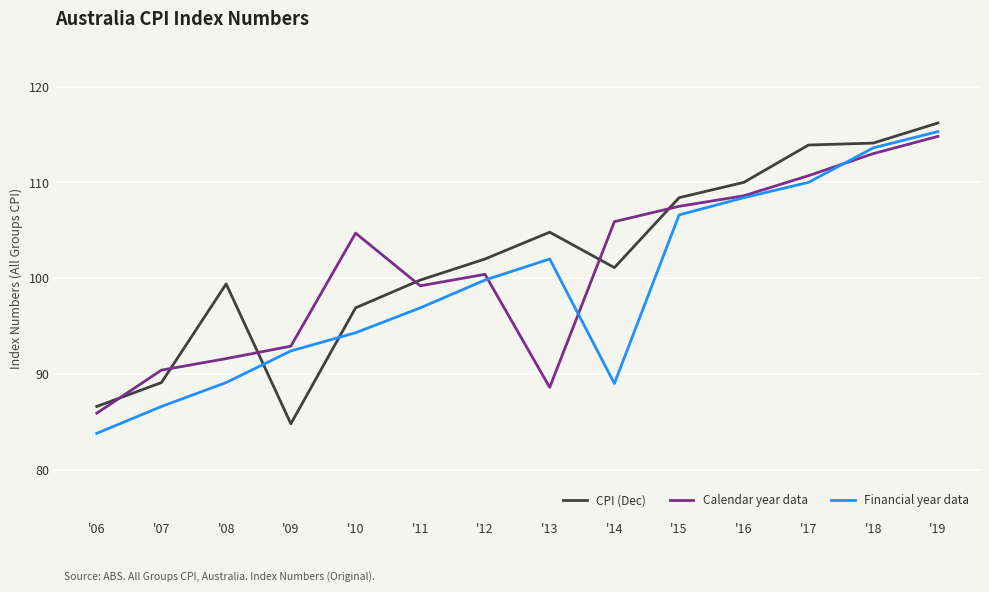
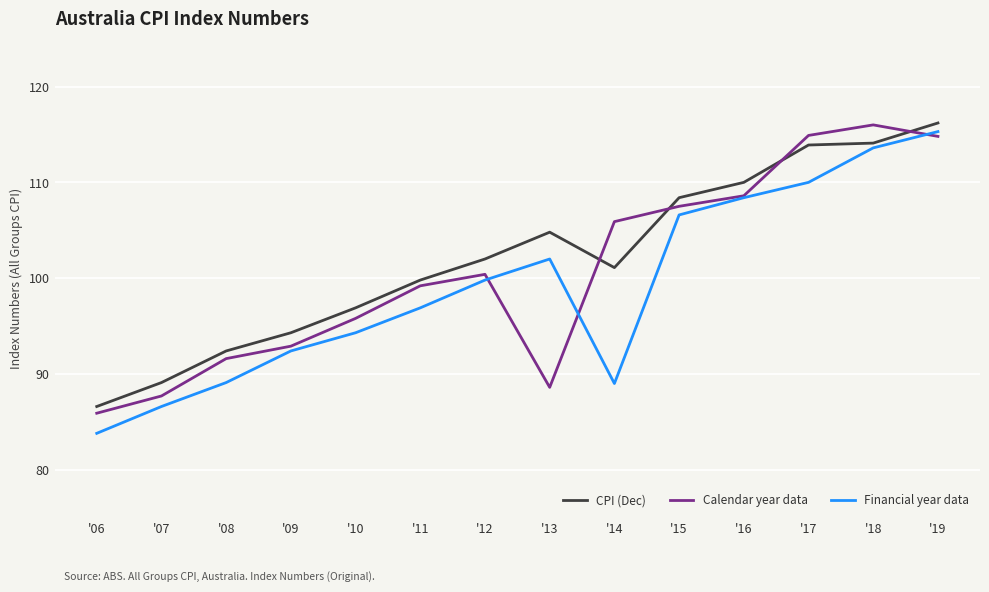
  {
    "CPI (Dec)": {
      "'06": 87,
      "'07": 89,
-     "'08": 99,
-     "'09": 85,
+     "'08": 92,
+     "'09": 94,
      "'10": 97,
      "'11": 100,
      "'12": 102,
      "'13": 105,
      "'14": 101,
      "'15": 108,
      "'16": 110,
      "'17": 114,
      "'18": 114,
      "'19": 116
    },
    "Calendar year data": {
      "'06": 86,
-     "'07": 90,
+     "'07": 88,
      "'08": 92,
      "'09": 93,
-     "'10": 105,
+     "'10": 96,
      "'11": 99,
      "'12": 100,
      "'13": 89,
      "'14": 106,
      "'15": 108,
-     "'17": 111,
-     "'18": 113,
+     "'17": 115,
+     "'18": 116,
      "'19": 115
    },
    "Financial year data": {
      "'06": 84,
      "'07": 87,
      "'08": 89,
      "'09": 92,
      "'10": 94,
      "'11": 97,
      "'12": 100,
      "'13": 102,
      "'14": 89,
      "'15": 107,
      "'17": 110,
      "'18": 114,
      "'19": 115
    }
  }
